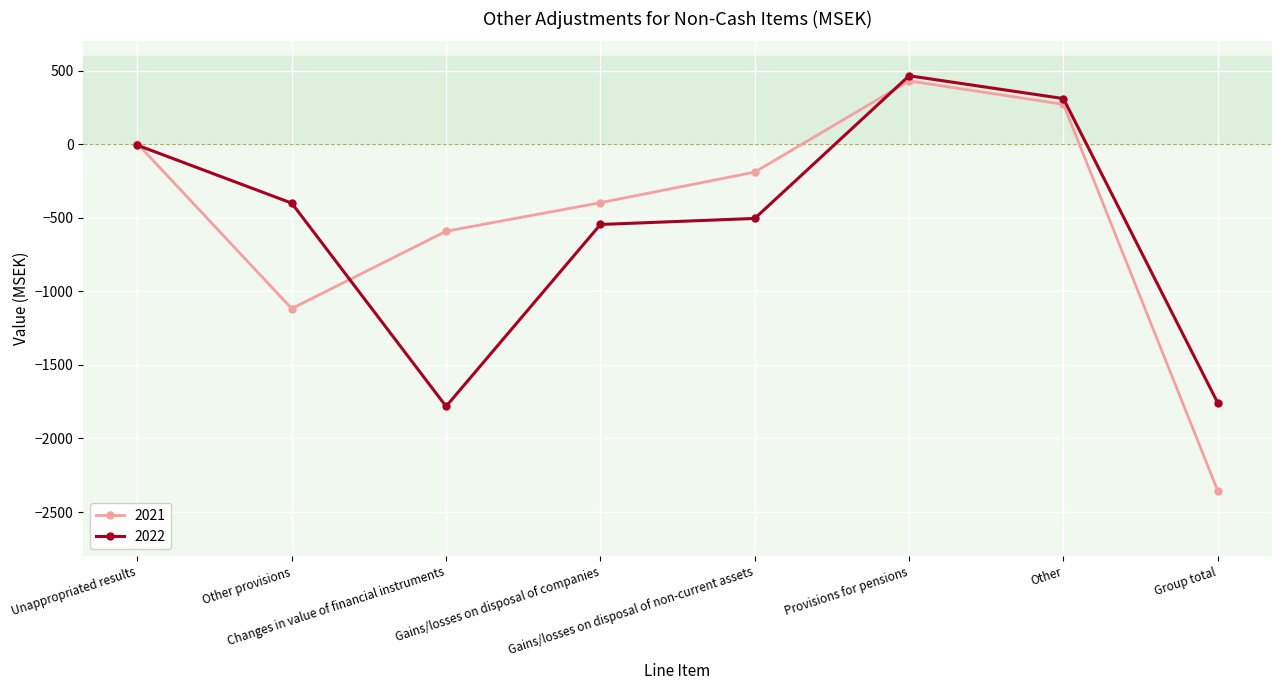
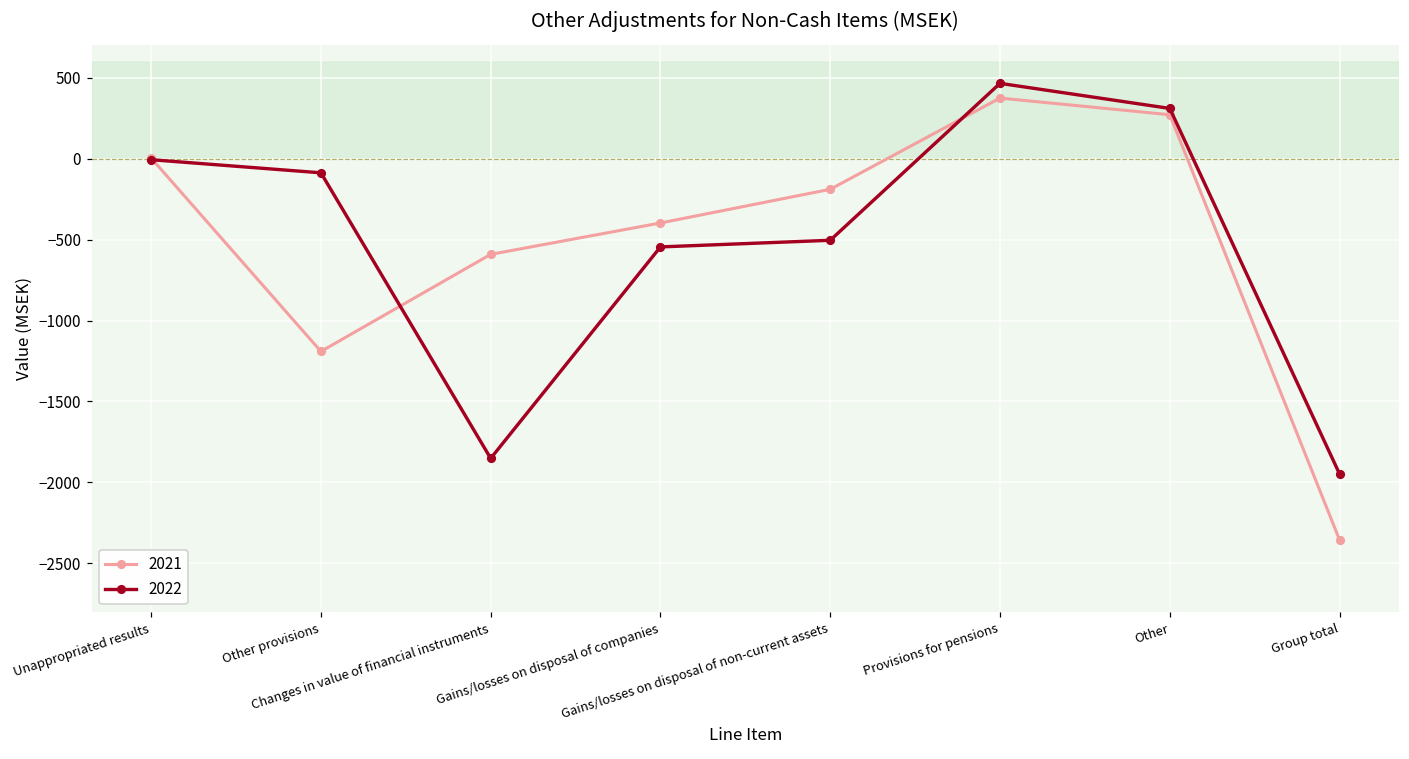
  {
    "2021": {
-     "Other provisions": -1120,
+     "Other provisions": -1190,
      "Changes in value of financial instruments": -590,
      "Gains/losses on disposal of companies": -400,
      "Gains/losses on disposal of non-current assets": -190,
-     "Provisions for pensions": 430,
+     "Provisions for pensions": 380,
      "Other": 270,
      "Group total": -2360
    },
    "2022": {
-     "Other provisions": -400,
-     "Changes in value of financial instruments": -1780,
+     "Other provisions": -90,
+     "Changes in value of financial instruments": -1850,
      "Gains/losses on disposal of companies": -550,
      "Gains/losses on disposal of non-current assets": -500,
      "Provisions for pensions": 470,
      "Other": 310,
-     "Group total": -1760
+     "Group total": -1950
    }
  }
